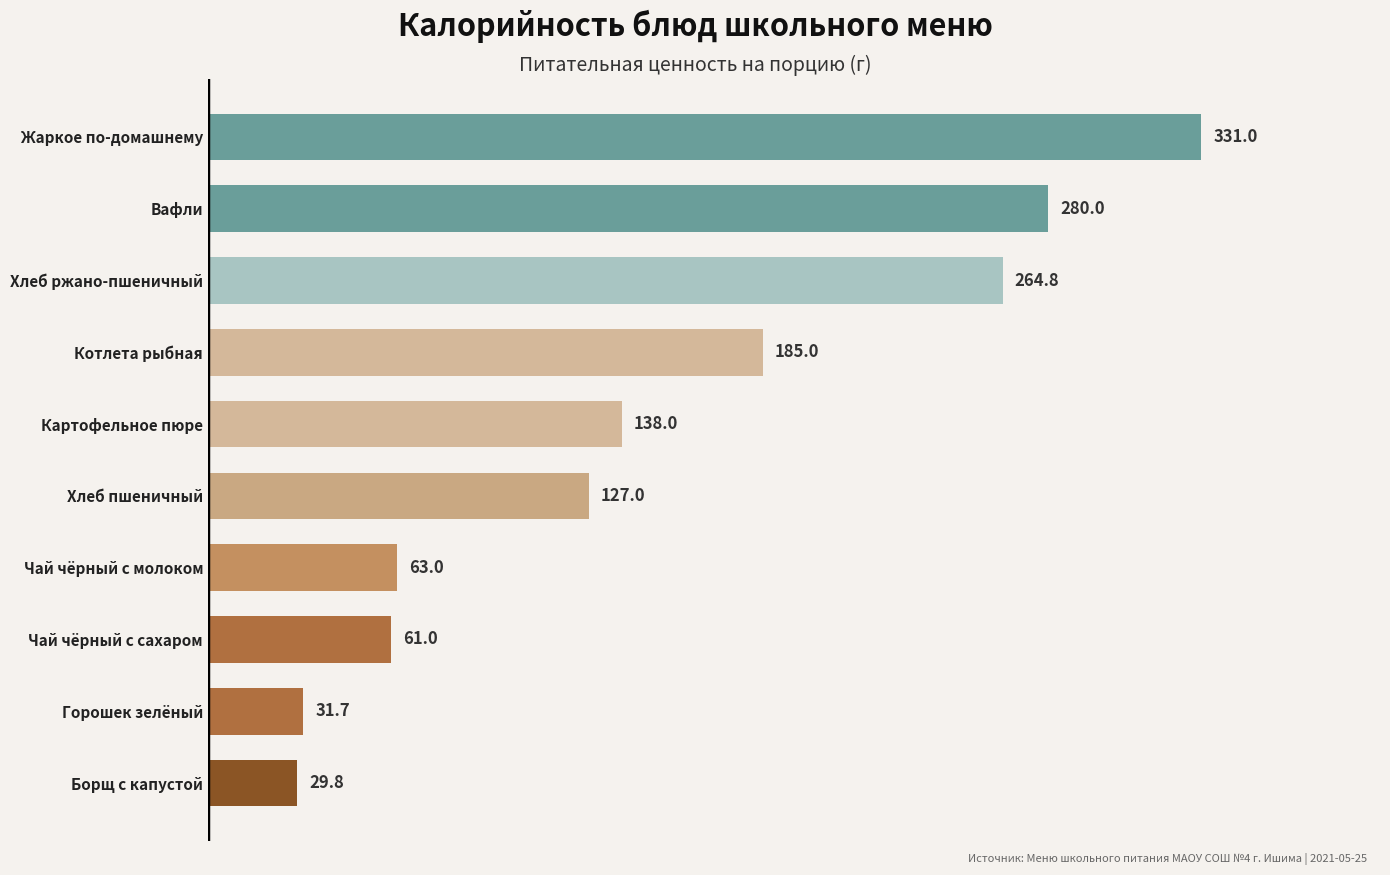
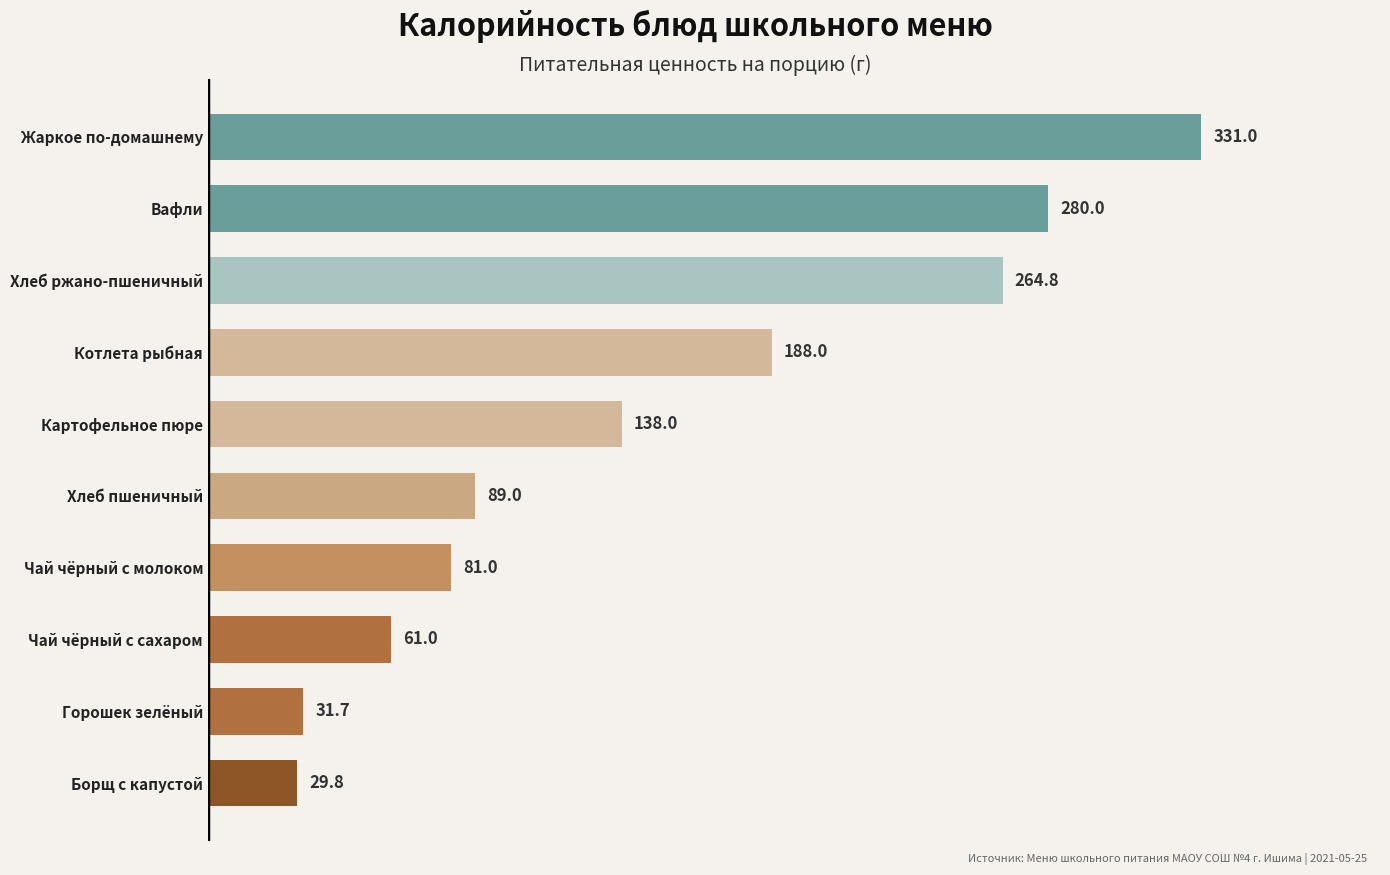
  {
    "Жаркое по-домашнему": 331.0,
    "Вафли": 280.0,
    "Хлеб ржано-пшеничный": 264.8,
-   "Котлета рыбная": 185.0,
+   "Котлета рыбная": 188.0,
    "Картофельное пюре": 138.0,
-   "Хлеб пшеничный": 127.0,
-   "Чай чёрный с молоком": 63.0,
+   "Хлеб пшеничный": 89.0,
+   "Чай чёрный с молоком": 81.0,
    "Чай чёрный с сахаром": 61.0,
    "Горошек зелёный": 31.7,
    "Борщ с капустой": 29.8
  }
